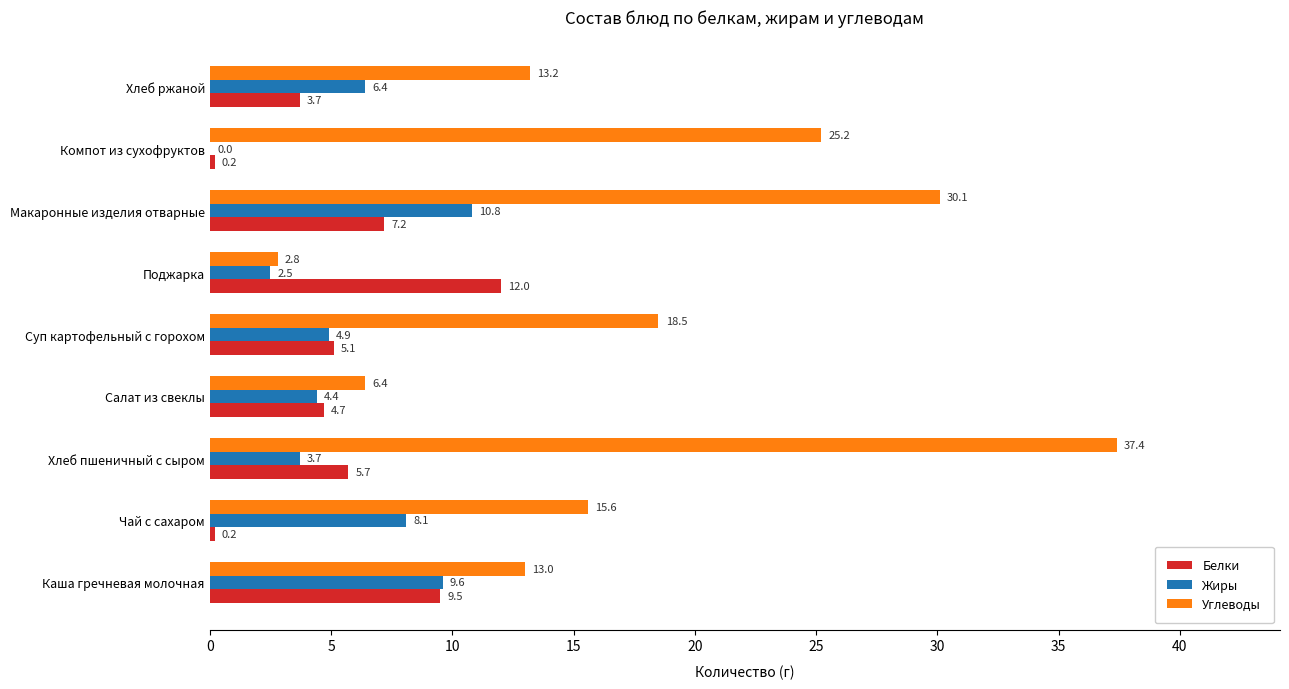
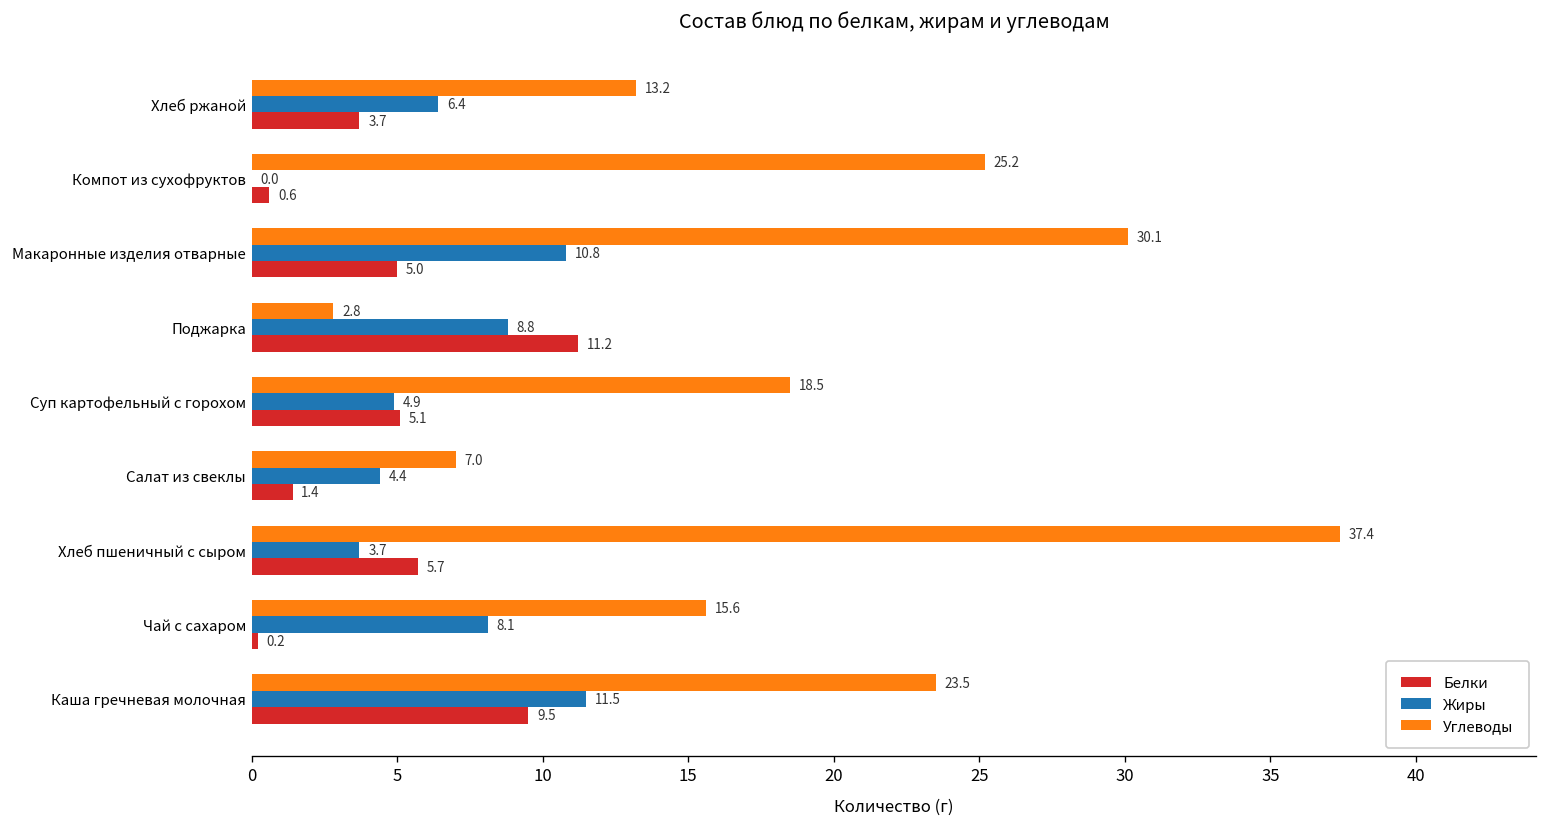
  {
    "Белки": {
      "Хлеб ржаной": 3.7,
-     "Компот из сухофруктов": 0.2,
-     "Макаронные изделия отварные": 7.2,
-     "Поджарка": 12.0,
+     "Компот из сухофруктов": 0.6,
+     "Макаронные изделия отварные": 5.0,
+     "Поджарка": 11.2,
      "Суп картофельный с горохом": 5.1,
-     "Салат из свеклы": 4.7,
+     "Салат из свеклы": 1.4,
      "Хлеб пшеничный с сыром": 5.7,
      "Чай с сахаром": 0.2,
      "Каша гречневая молочная": 9.5
    },
    "Жиры": {
      "Хлеб ржаной": 6.4,
      "Компот из сухофруктов": 0.0,
      "Макаронные изделия отварные": 10.8,
-     "Поджарка": 2.5,
+     "Поджарка": 8.8,
      "Суп картофельный с горохом": 4.9,
      "Салат из свеклы": 4.4,
      "Хлеб пшеничный с сыром": 3.7,
      "Чай с сахаром": 8.1,
-     "Каша гречневая молочная": 9.6
+     "Каша гречневая молочная": 11.5
    },
    "Углеводы": {
      "Хлеб ржаной": 13.2,
      "Компот из сухофруктов": 25.2,
      "Макаронные изделия отварные": 30.1,
      "Поджарка": 2.8,
      "Суп картофельный с горохом": 18.5,
-     "Салат из свеклы": 6.4,
+     "Салат из свеклы": 7.0,
      "Хлеб пшеничный с сыром": 37.4,
      "Чай с сахаром": 15.6,
-     "Каша гречневая молочная": 13.0
+     "Каша гречневая молочная": 23.5
    }
  }
